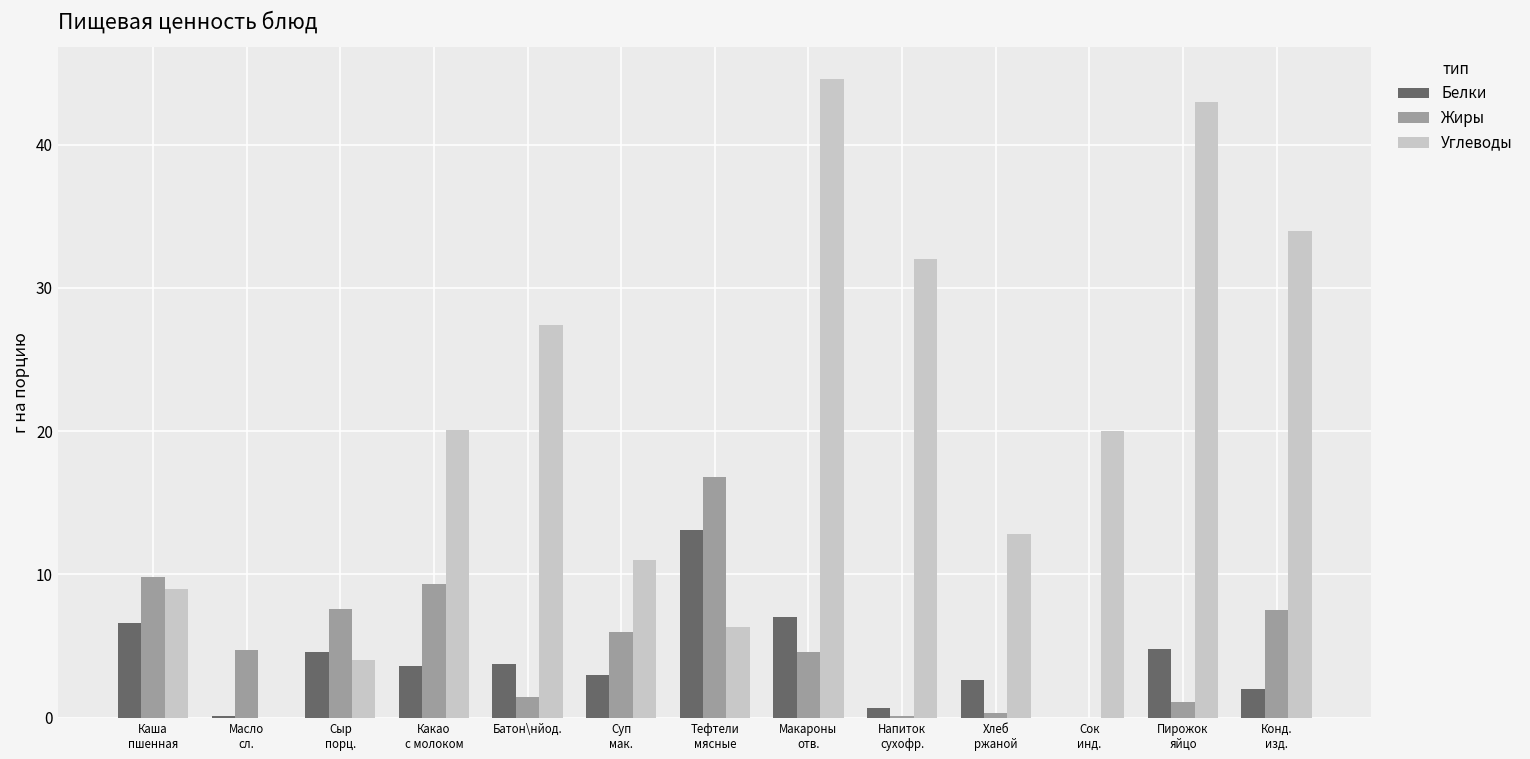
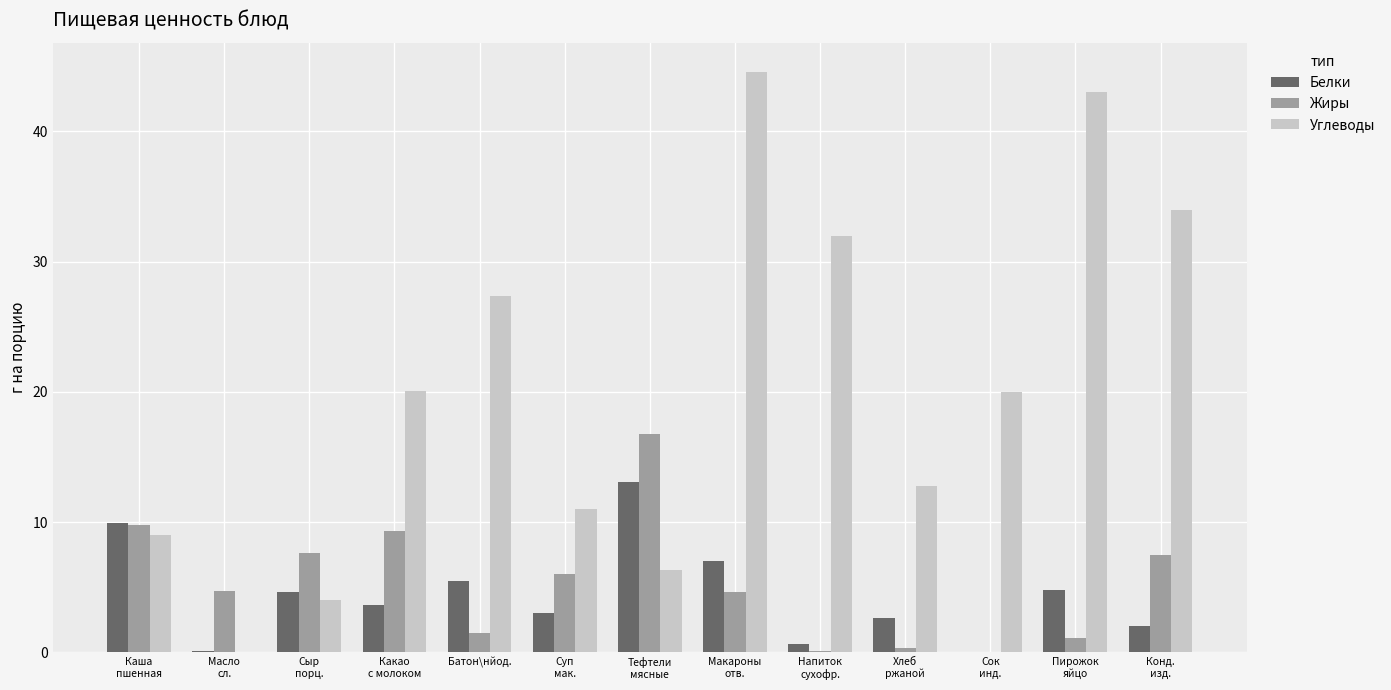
  {
    "Белки": {
-     "Каша пшенная": 6.6,
+     "Каша пшенная": 9.9,
      "Сыр порц.": 4.6,
      "Какао с молоком": 3.6,
-     "Батон\\нйод.": 3.8,
+     "Батон\\нйод.": 5.5,
      "Суп мак.": 3.0,
      "Тефтели мясные": 13.1,
      "Макароны отв.": 7.0,
      "Напиток сухофр.": 0.7,
      "Хлеб ржаной": 2.6,
      "Сок инд.": 0.0,
      "Пирожок яйцо": 4.8,
      "Конд. изд.": 2.0
    },
    "Жиры": {
      "Каша пшенная": 9.8,
      "Масло сл.": 4.7,
      "Сыр порц.": 7.6,
      "Какао с молоком": 9.3,
      "Батон\\нйод.": 1.5,
      "Суп мак.": 6.0,
      "Тефтели мясные": 16.8,
      "Макароны отв.": 4.6,
      "Хлеб ржаной": 0.3,
      "Сок инд.": 0.0,
      "Пирожок яйцо": 1.1,
      "Конд. изд.": 7.5
    },
    "Углеводы": {
      "Каша пшенная": 9.0,
      "Масло сл.": 0.0,
      "Сыр порц.": 4.0,
      "Какао с молоком": 20.1,
      "Батон\\нйод.": 27.4,
      "Суп мак.": 11.0,
      "Тефтели мясные": 6.3,
      "Макароны отв.": 44.6,
      "Напиток сухофр.": 32.0,
      "Хлеб ржаной": 12.8,
      "Сок инд.": 20.0,
      "Пирожок яйцо": 43.0,
      "Конд. изд.": 34.0
    }
  }
